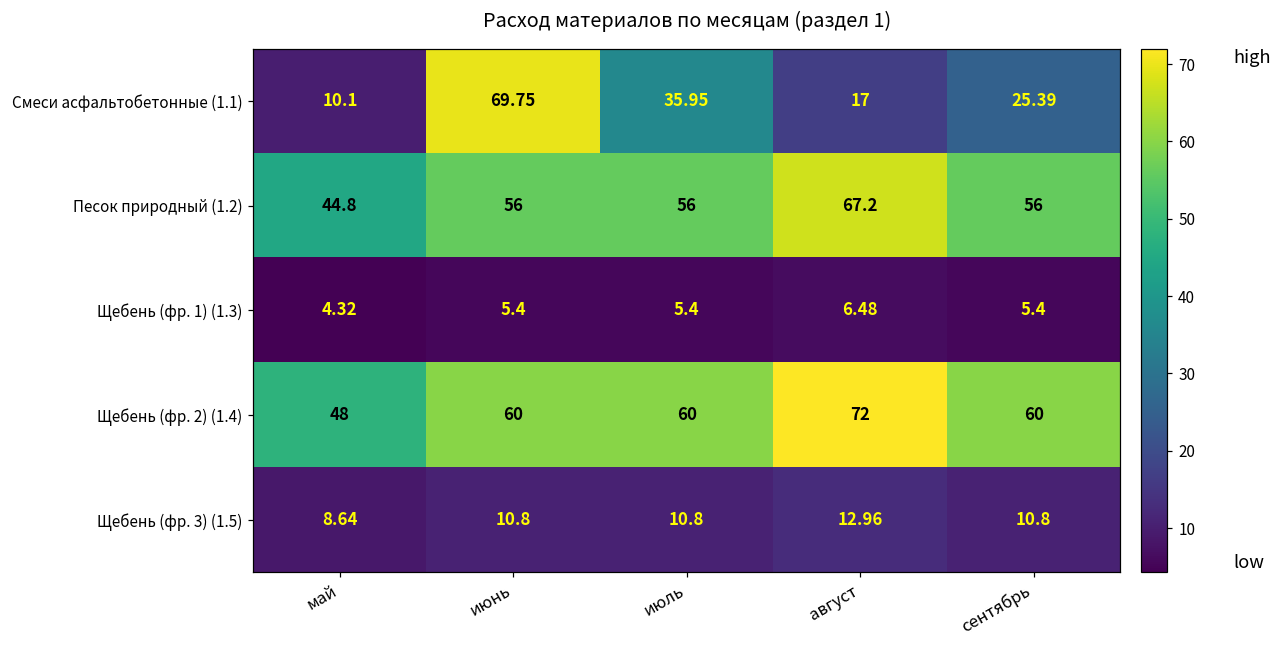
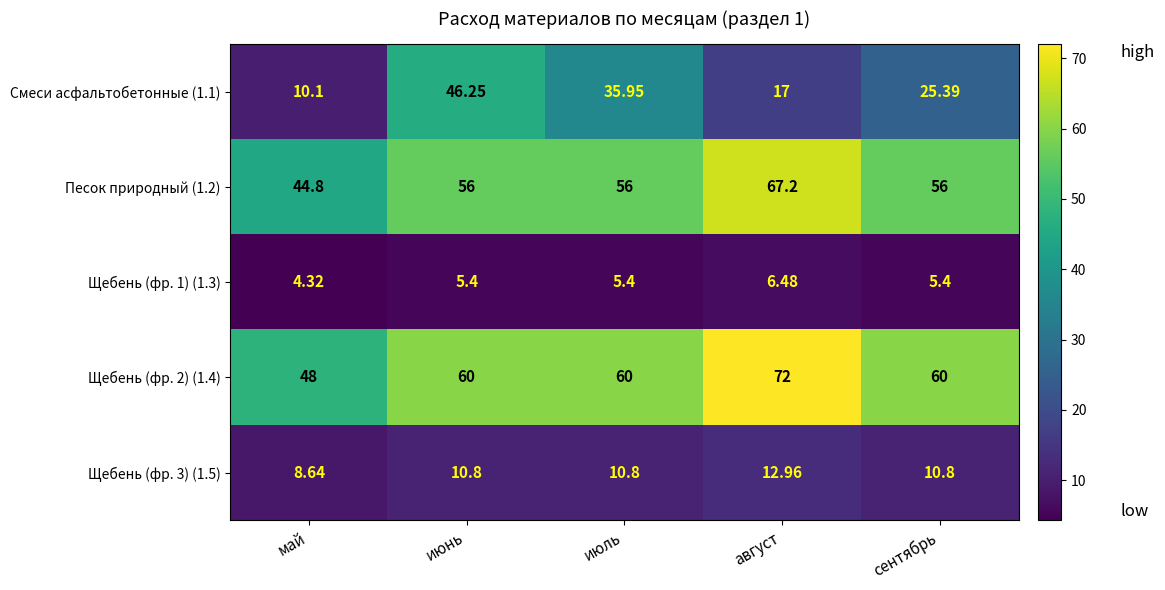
  {
    "Смеси асфальтобетонные (1.1)": {
      "май": 10.1,
-     "июнь": 69.75,
+     "июнь": 46.25,
      "июль": 35.95,
      "август": 17,
      "сентябрь": 25.39
    },
    "Песок природный (1.2)": {
      "май": 44.8,
      "июнь": 56,
      "июль": 56,
      "август": 67.2,
      "сентябрь": 56
    },
    "Щебень (фр. 1) (1.3)": {
      "май": 4.32,
      "июнь": 5.4,
      "июль": 5.4,
      "август": 6.48,
      "сентябрь": 5.4
    },
    "Щебень (фр. 2) (1.4)": {
      "май": 48,
      "июнь": 60,
      "июль": 60,
      "август": 72,
      "сентябрь": 60
    },
    "Щебень (фр. 3) (1.5)": {
      "май": 8.64,
      "июнь": 10.8,
      "июль": 10.8,
      "август": 12.96,
      "сентябрь": 10.8
    }
  }
